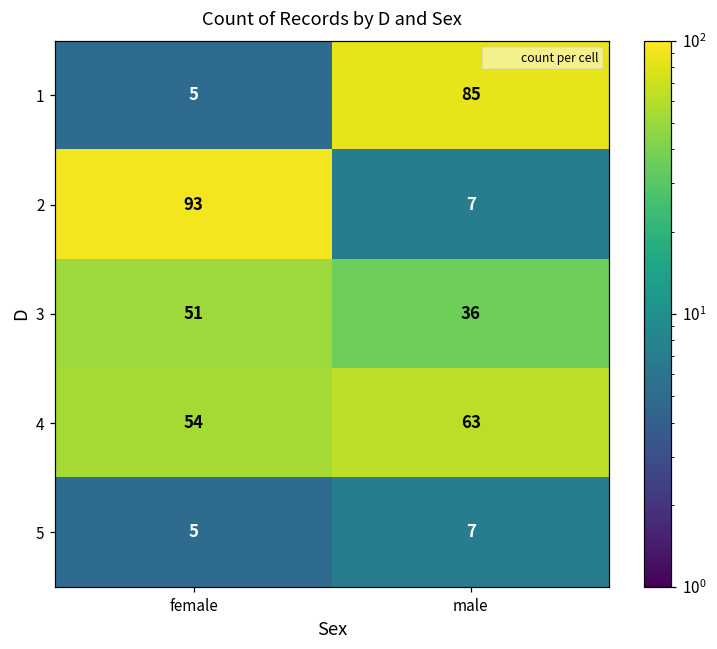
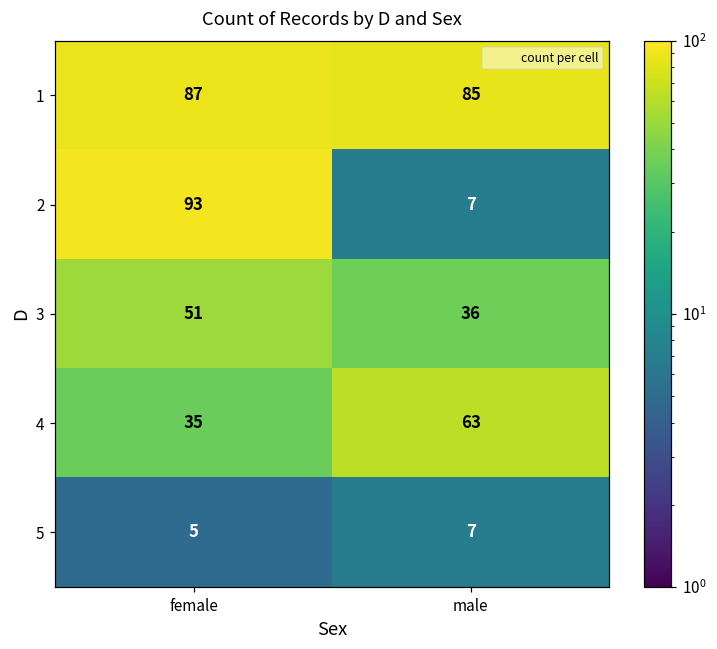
  {
    "1": {
-     "female": 5,
+     "female": 87,
      "male": 85
    },
    "2": {
      "female": 93,
      "male": 7
    },
    "3": {
      "female": 51,
      "male": 36
    },
    "4": {
-     "female": 54,
+     "female": 35,
      "male": 63
    },
    "5": {
      "female": 5,
      "male": 7
    }
  }
